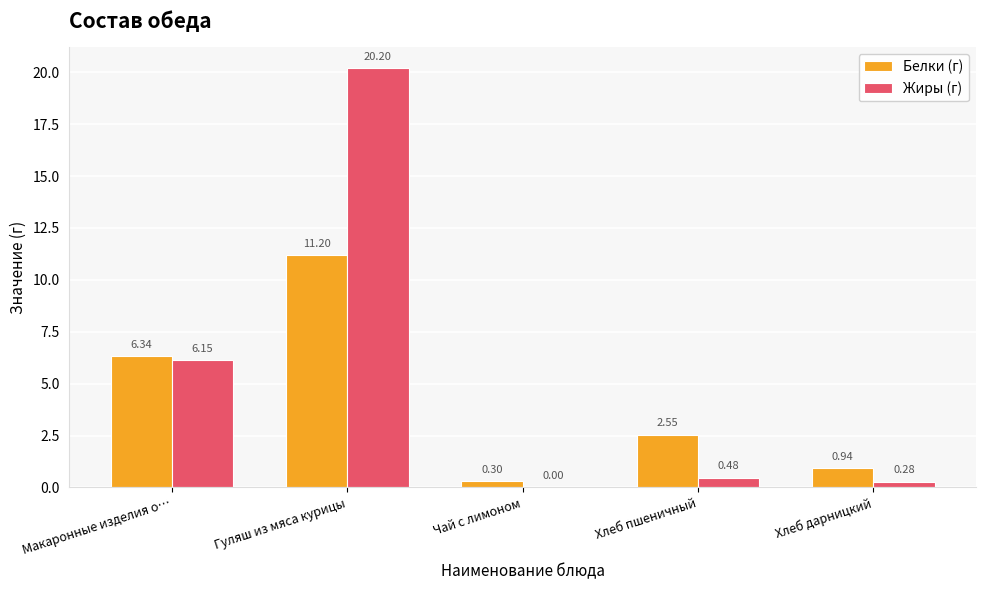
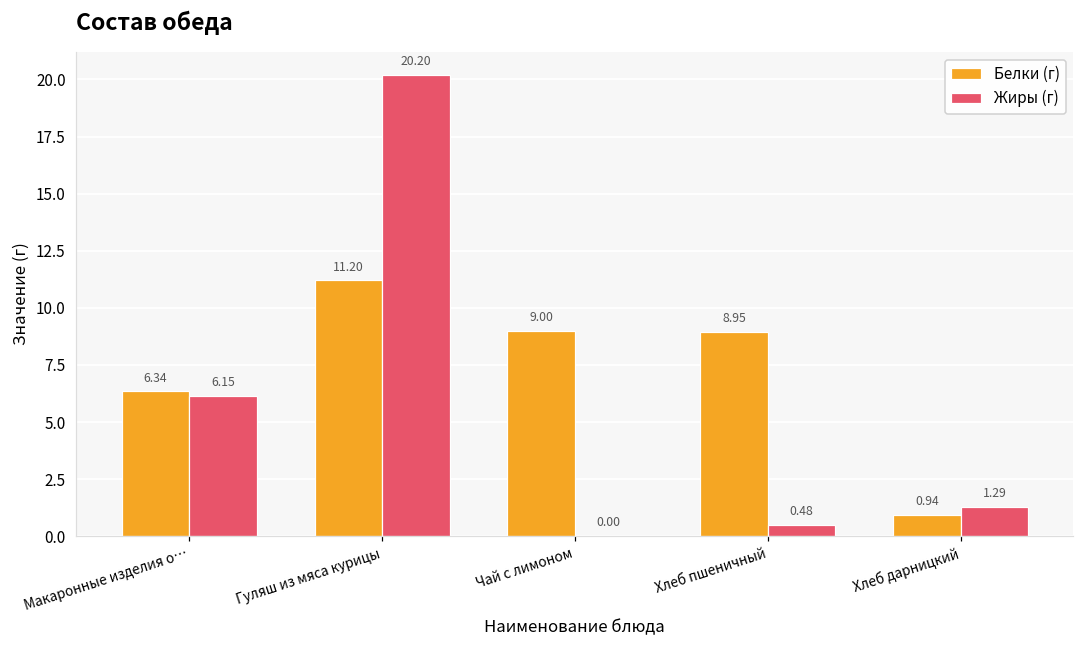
  {
    "Белки (г)": {
      "Макаронные изделия о…": 6.34,
      "Гуляш из мяса курицы": 11.20,
-     "Чай с лимоном": 0.30,
-     "Хлеб пшеничный": 2.55,
+     "Чай с лимоном": 9.00,
+     "Хлеб пшеничный": 8.95,
      "Хлеб дарницкий": 0.94
    },
    "Жиры (г)": {
      "Макаронные изделия о…": 6.15,
      "Гуляш из мяса курицы": 20.20,
      "Чай с лимоном": 0.00,
      "Хлеб пшеничный": 0.48,
-     "Хлеб дарницкий": 0.28
+     "Хлеб дарницкий": 1.29
    }
  }
